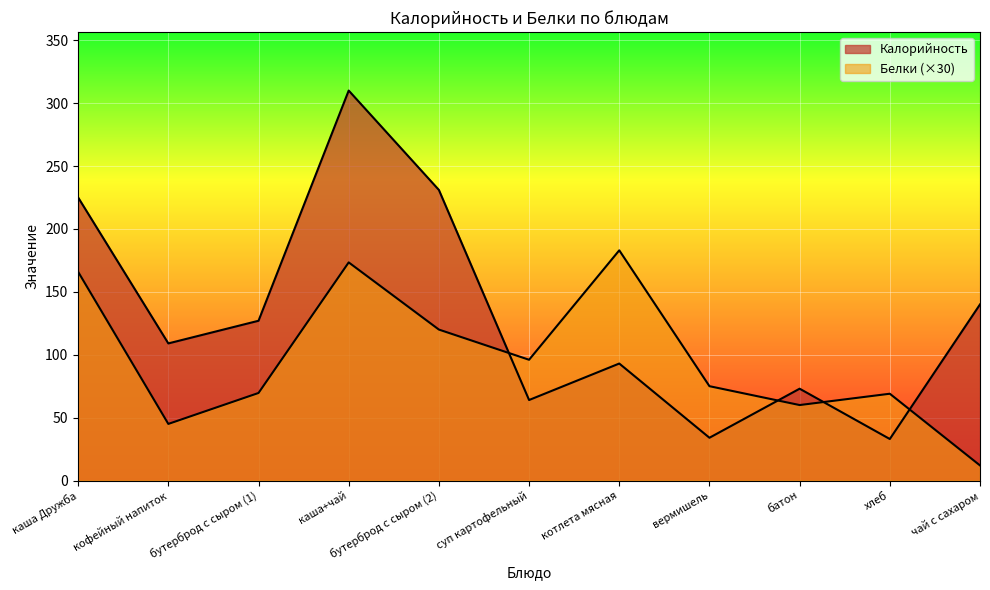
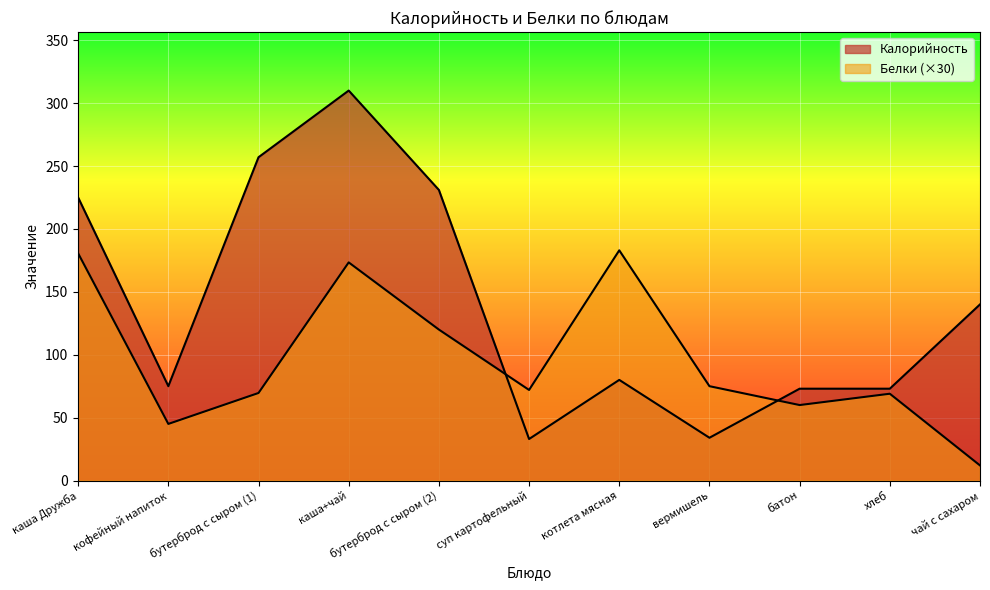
  {
    "Калорийность": {
      "каша Дружба": 225,
-     "кофейный напиток": 109,
-     "бутерброд с сыром (1)": 127,
+     "кофейный напиток": 75,
+     "бутерброд с сыром (1)": 257,
      "каша+чай": 310,
      "бутерброд с сыром (2)": 231,
-     "суп картофельный": 64,
-     "котлета мясная": 93,
+     "суп картофельный": 33,
+     "котлета мясная": 80,
      "вермишель": 34,
      "батон": 73,
-     "хлеб": 33,
+     "хлеб": 73,
      "чай с сахаром": 140
    },
    "Белки (×30)": {
-     "каша Дружба": 166,
+     "каша Дружба": 181,
      "кофейный напиток": 45,
      "бутерброд с сыром (1)": 70,
      "каша+чай": 173,
      "бутерброд с сыром (2)": 120,
-     "суп картофельный": 96,
+     "суп картофельный": 72,
      "котлета мясная": 183,
      "вермишель": 75,
      "батон": 60,
      "хлеб": 69,
      "чай с сахаром": 12
    }
  }
